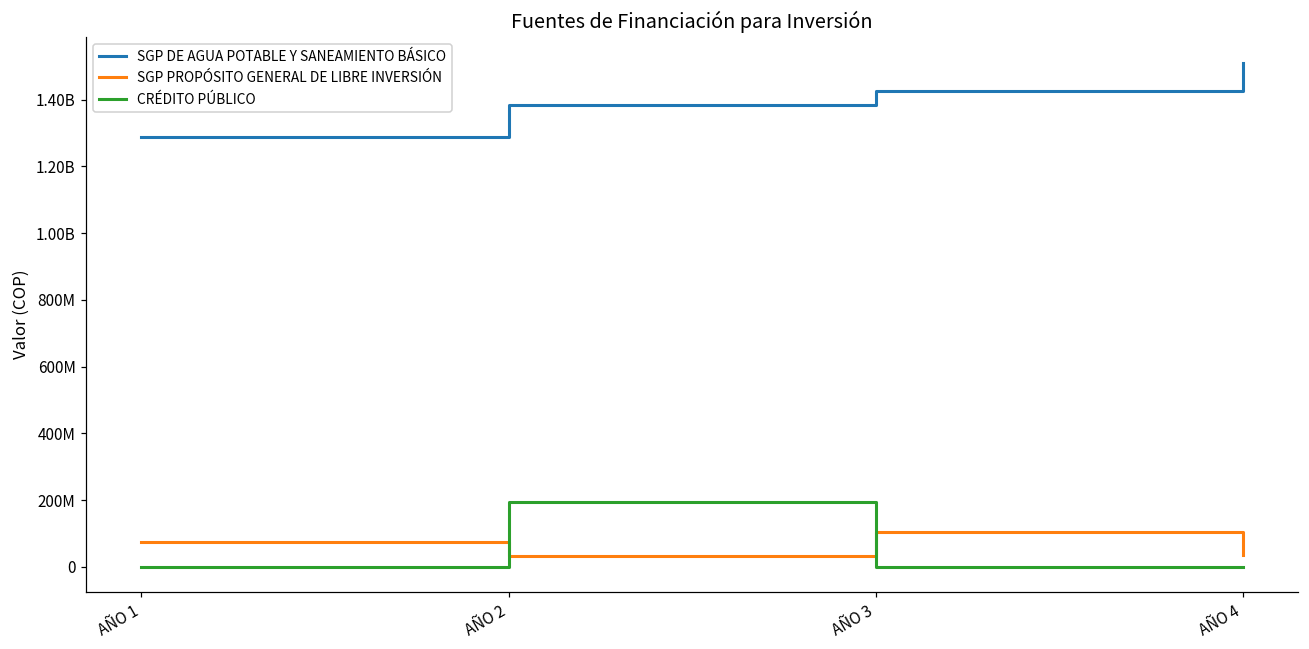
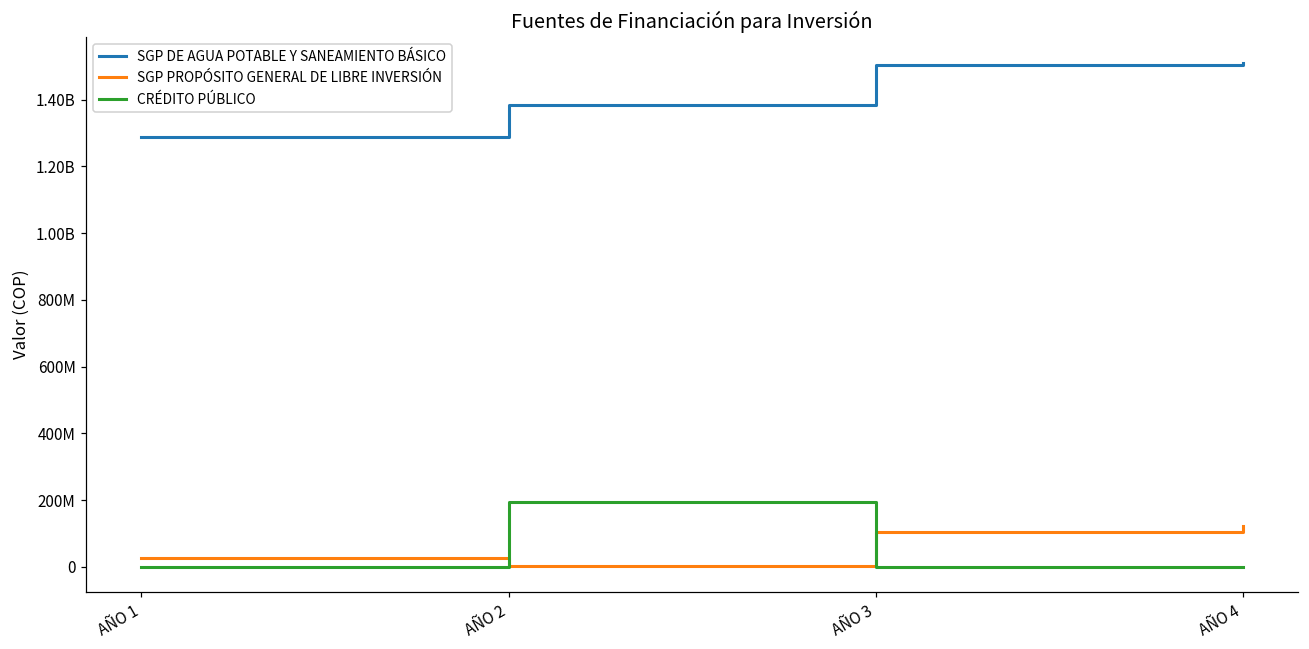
  {
    "SGP DE AGUA POTABLE Y SANEAMIENTO BÁSICO": {
      "AÑO 1": 1290000000,
      "AÑO 2": 1380000000,
-     "AÑO 3": 1430000000,
+     "AÑO 3": 1500000000,
      "AÑO 4": 1510000000
    },
    "SGP PROPÓSITO GENERAL DE LIBRE INVERSIÓN": {
-     "AÑO 1": 80000000,
-     "AÑO 2": 30000000,
+     "AÑO 1": 30000000,
+     "AÑO 2": 0,
      "AÑO 3": 100000000,
-     "AÑO 4": 40000000
+     "AÑO 4": 120000000
    },
    "CRÉDITO PÚBLICO": {
      "AÑO 1": 0,
      "AÑO 2": 200000000,
      "AÑO 3": 0,
      "AÑO 4": 0
    }
  }
